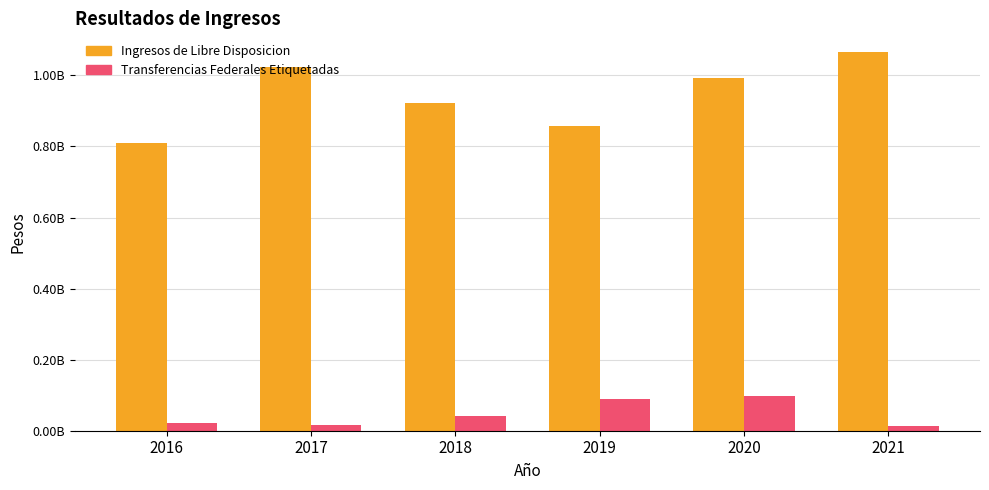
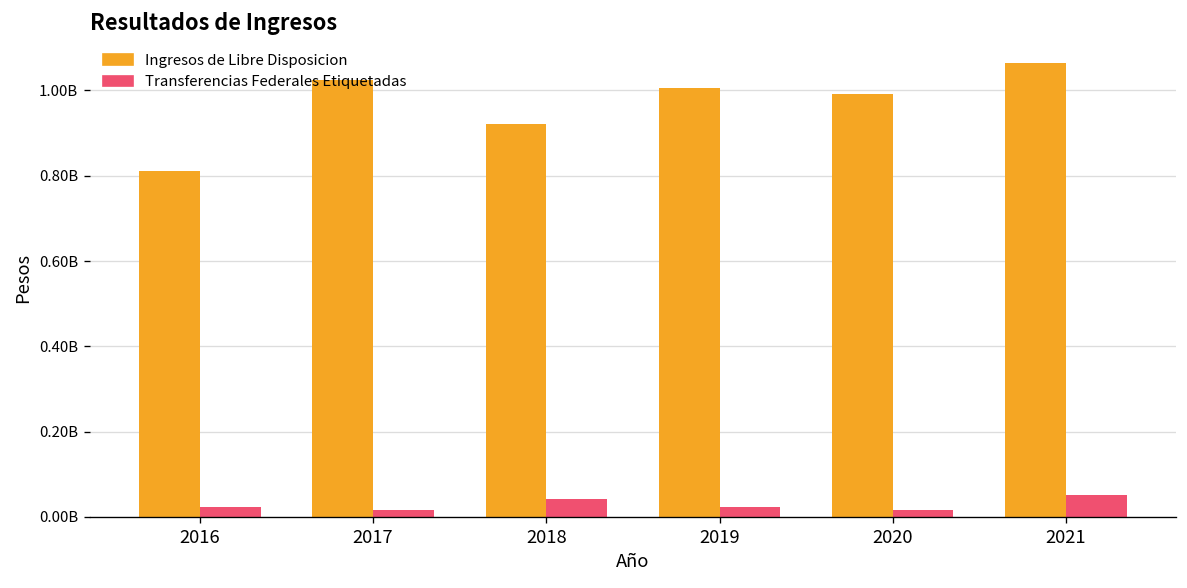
  {
    "Ingresos de Libre Disposicion": {
      "2016": 810000000,
      "2017": 1020000000,
      "2018": 920000000,
-     "2019": 860000000,
+     "2019": 1010000000,
      "2020": 990000000,
      "2021": 1070000000
    },
    "Transferencias Federales Etiquetadas": {
      "2016": 20000000,
      "2017": 10000000,
      "2018": 40000000,
-     "2019": 90000000,
-     "2020": 100000000,
-     "2021": 10000000
+     "2019": 20000000,
+     "2020": 20000000,
+     "2021": 50000000
    }
  }
